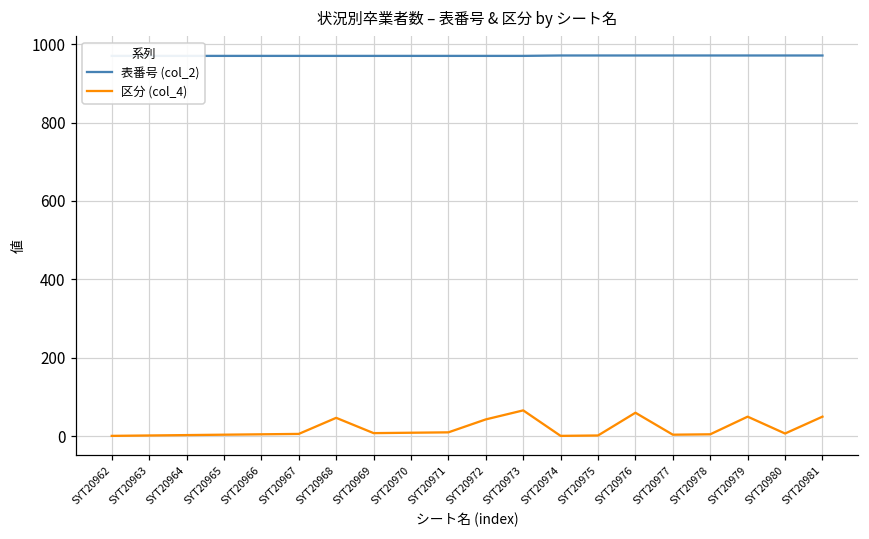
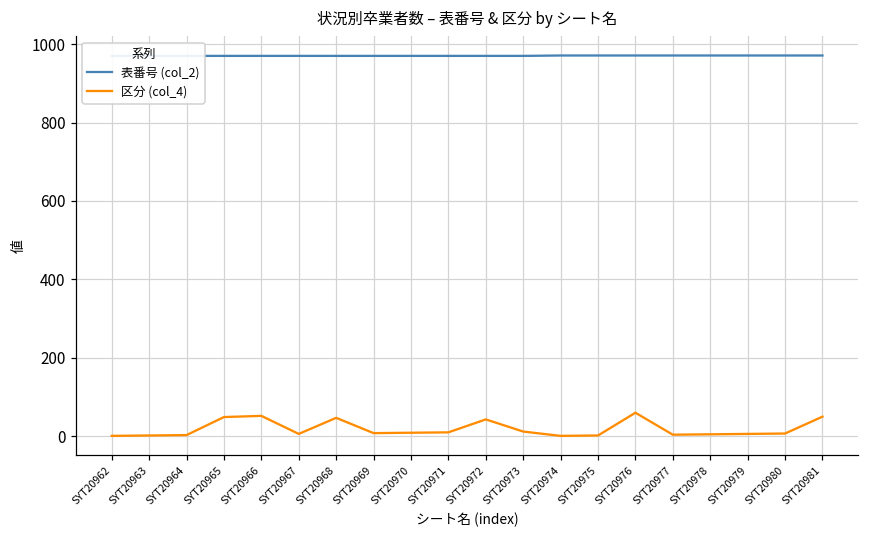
  {
    "表番号 (col_2)": {
      "SYT20965": 970,
      "SYT20966": 970,
      "SYT20967": 970,
      "SYT20968": 970,
      "SYT20969": 970,
      "SYT20970": 970,
      "SYT20971": 970,
      "SYT20972": 970,
      "SYT20973": 970,
      "SYT20974": 970,
      "SYT20975": 970,
      "SYT20976": 970,
      "SYT20977": 970,
      "SYT20978": 970,
      "SYT20979": 970,
      "SYT20980": 970,
      "SYT20981": 970
    },
    "区分 (col_4)": {
      "SYT20962": 0,
      "SYT20963": 0,
      "SYT20964": 0,
-     "SYT20965": 0,
-     "SYT20966": 10,
+     "SYT20965": 50,
+     "SYT20966": 50,
      "SYT20967": 10,
      "SYT20968": 50,
      "SYT20969": 10,
      "SYT20970": 10,
      "SYT20971": 10,
      "SYT20972": 40,
-     "SYT20973": 70,
+     "SYT20973": 10,
      "SYT20974": 0,
      "SYT20975": 0,
      "SYT20976": 60,
      "SYT20977": 0,
      "SYT20978": 10,
-     "SYT20979": 50,
+     "SYT20979": 10,
      "SYT20980": 10,
      "SYT20981": 50
    }
  }
